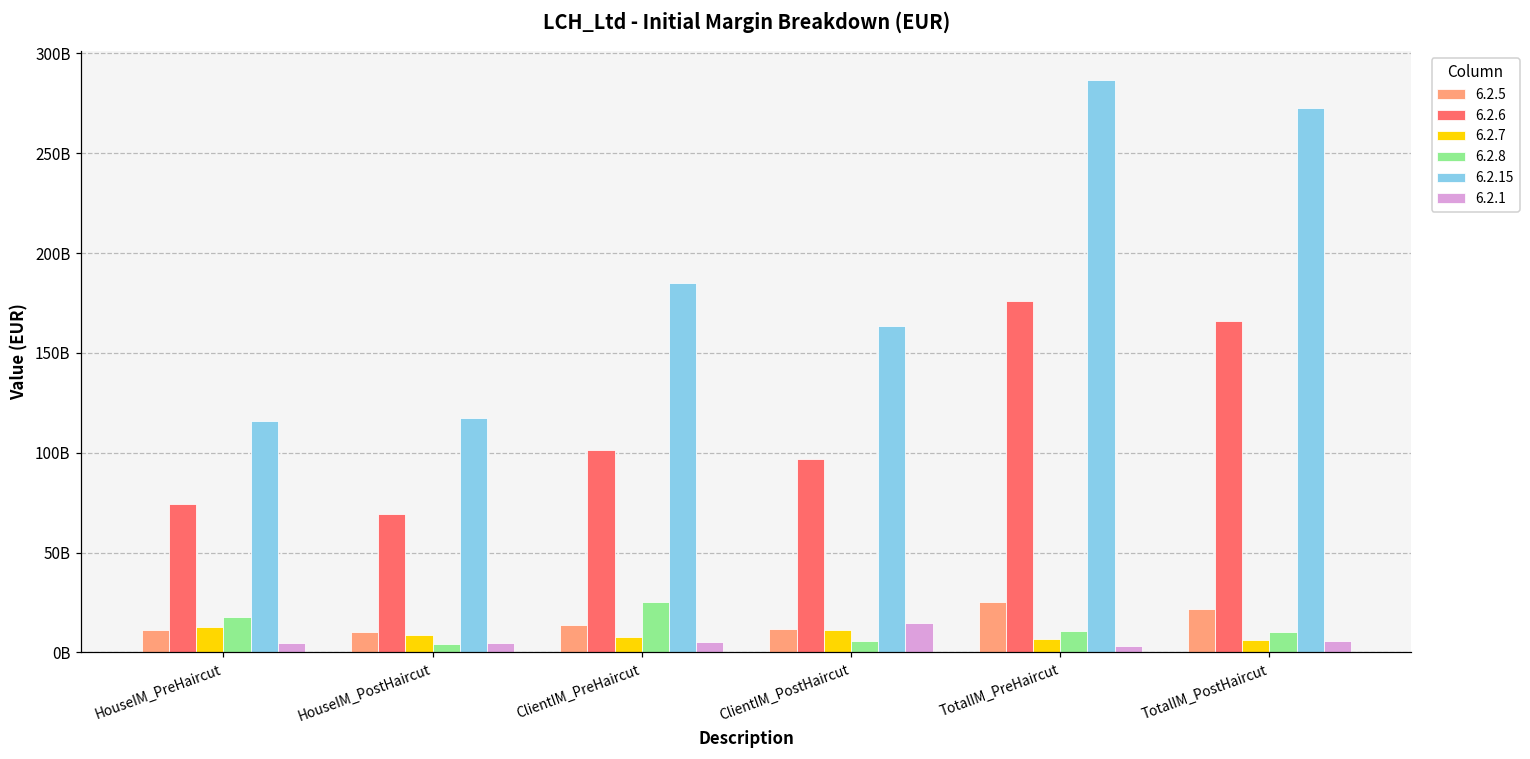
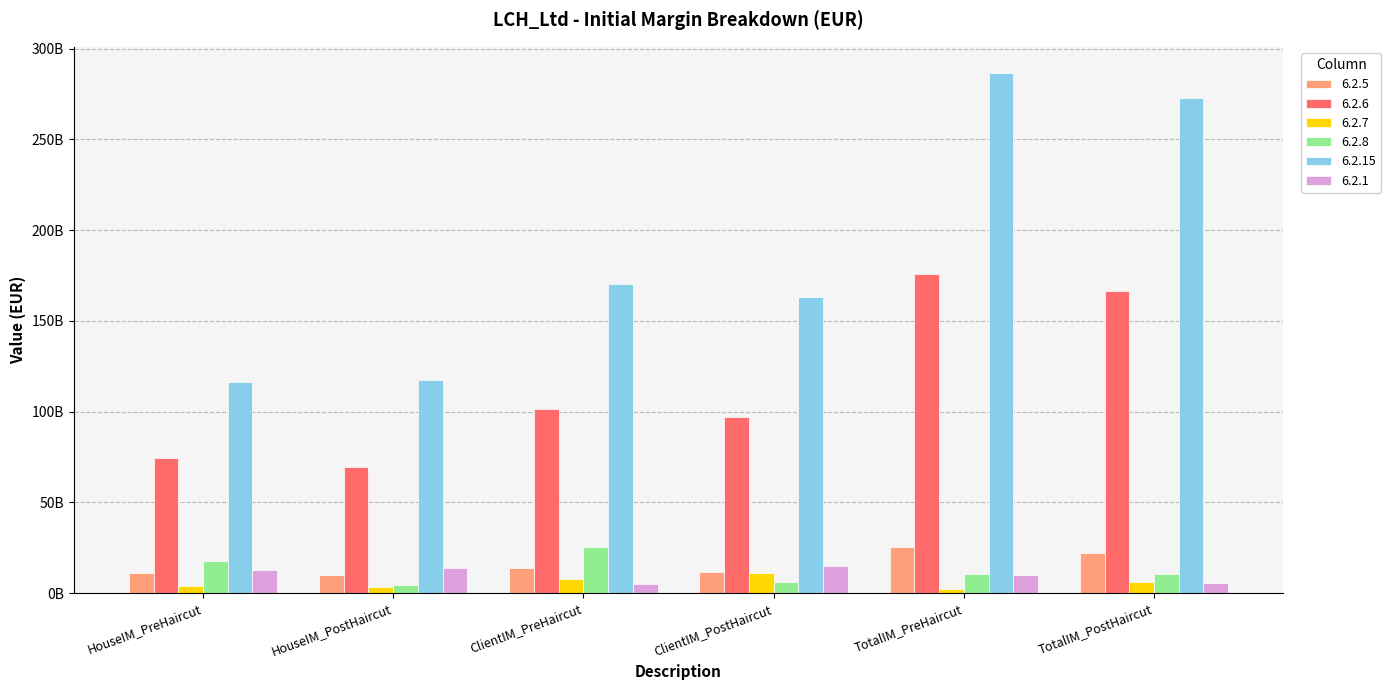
  {
    "6.2.7": {
-     "HouseIM_PreHaircut": 13000000000,
-     "HouseIM_PostHaircut": 9000000000,
+     "HouseIM_PreHaircut": 4000000000,
+     "HouseIM_PostHaircut": 3000000000,
      "ClientIM_PreHaircut": 8000000000,
      "ClientIM_PostHaircut": 11000000000,
-     "TotalIM_PreHaircut": 7000000000,
+     "TotalIM_PreHaircut": 2000000000,
      "TotalIM_PostHaircut": 6000000000
    },
    "6.2.8": {
      "HouseIM_PreHaircut": 18000000000,
      "HouseIM_PostHaircut": 4000000000,
      "ClientIM_PreHaircut": 25000000000,
      "ClientIM_PostHaircut": 6000000000,
      "TotalIM_PreHaircut": 11000000000,
      "TotalIM_PostHaircut": 10000000000
    },
    "6.2.15": {
      "HouseIM_PreHaircut": 116000000000,
      "HouseIM_PostHaircut": 118000000000,
-     "ClientIM_PreHaircut": 185000000000,
+     "ClientIM_PreHaircut": 170000000000,
      "ClientIM_PostHaircut": 163000000000,
      "TotalIM_PreHaircut": 287000000000,
      "TotalIM_PostHaircut": 273000000000
    },
    "6.2.1": {
-     "HouseIM_PreHaircut": 5000000000,
-     "HouseIM_PostHaircut": 5000000000,
+     "HouseIM_PreHaircut": 13000000000,
+     "HouseIM_PostHaircut": 14000000000,
      "ClientIM_PreHaircut": 5000000000,
      "ClientIM_PostHaircut": 15000000000,
-     "TotalIM_PreHaircut": 3000000000,
+     "TotalIM_PreHaircut": 10000000000,
      "TotalIM_PostHaircut": 6000000000
    }
  }
